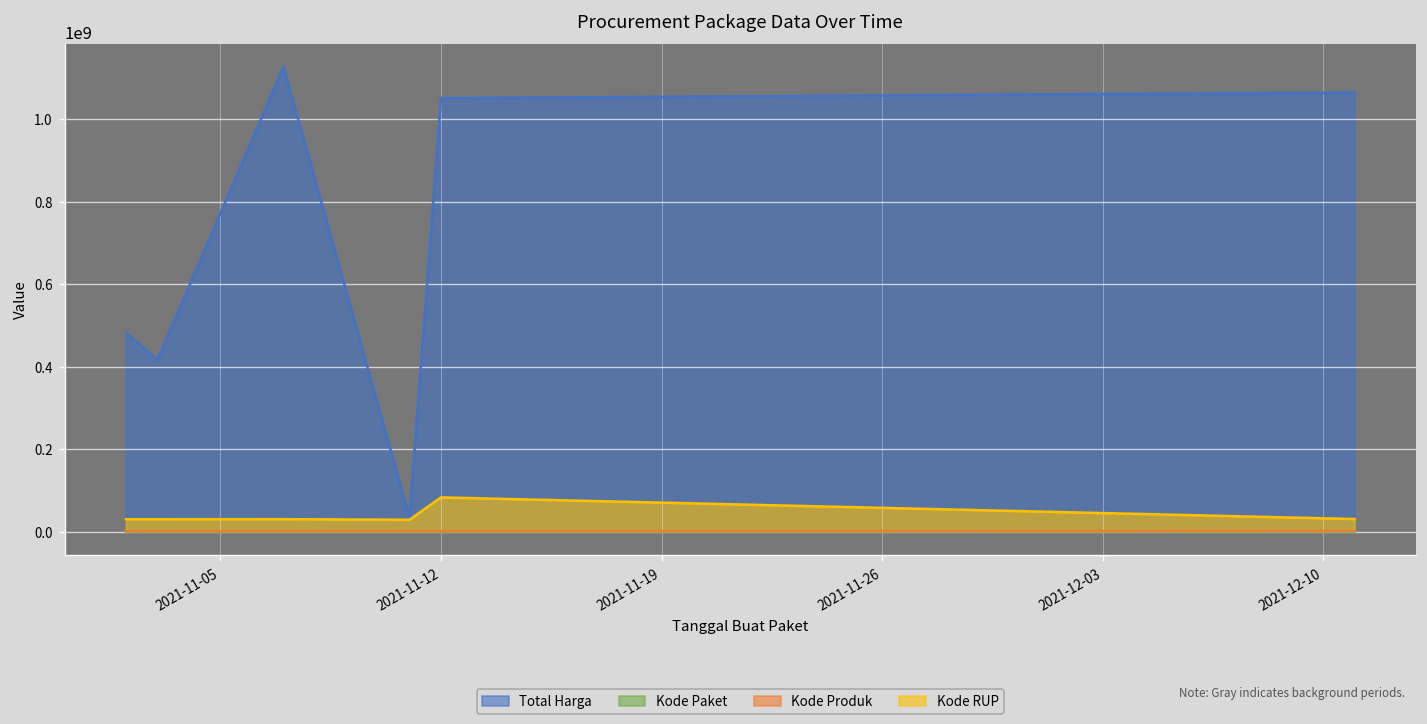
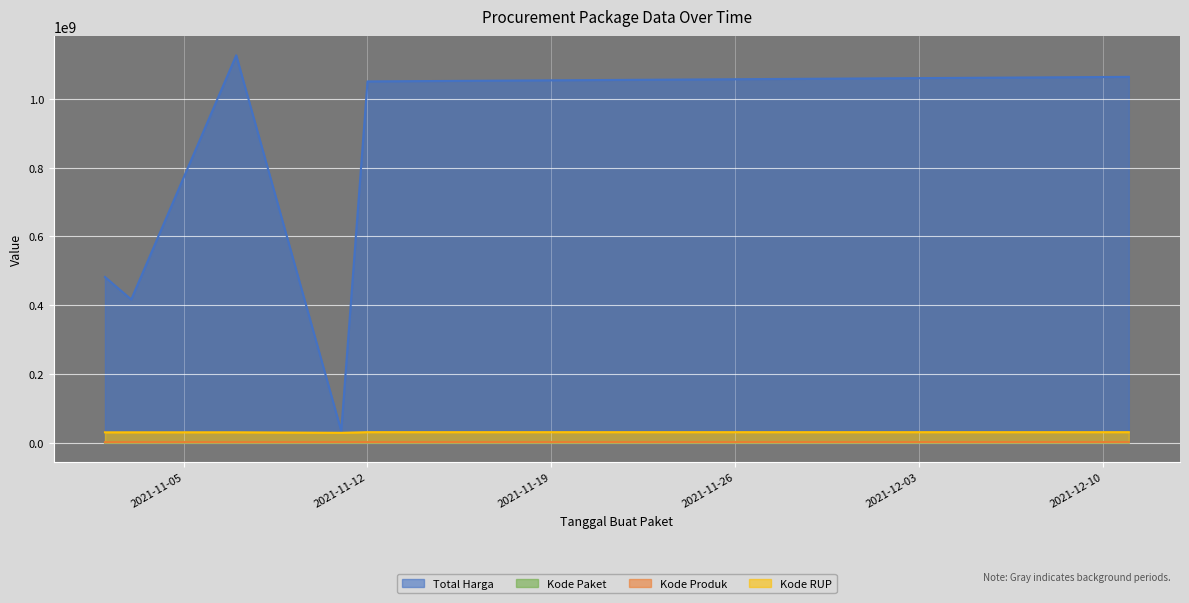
  {
    "Total Harga": {
      "2021-11-12": 1050000000
    },
    "Kode RUP": {
-     "2021-11-12": 80000000
+     "2021-11-12": 30000000
    }
  }
